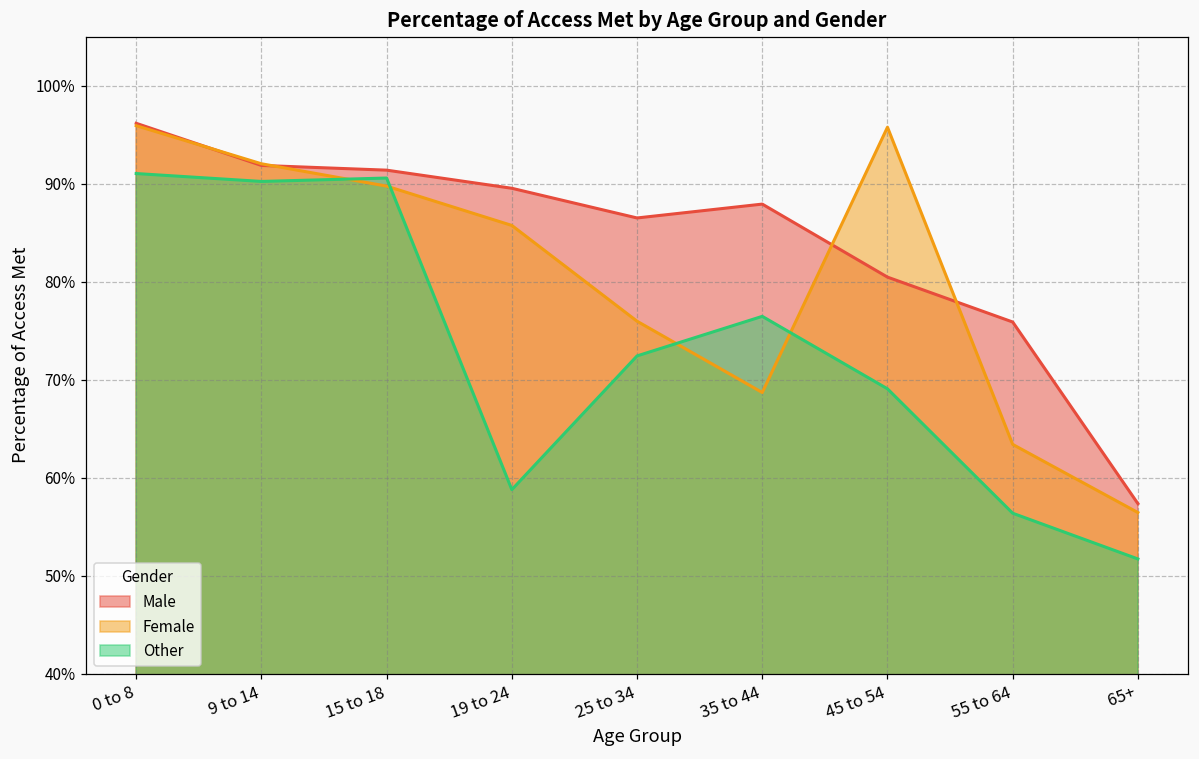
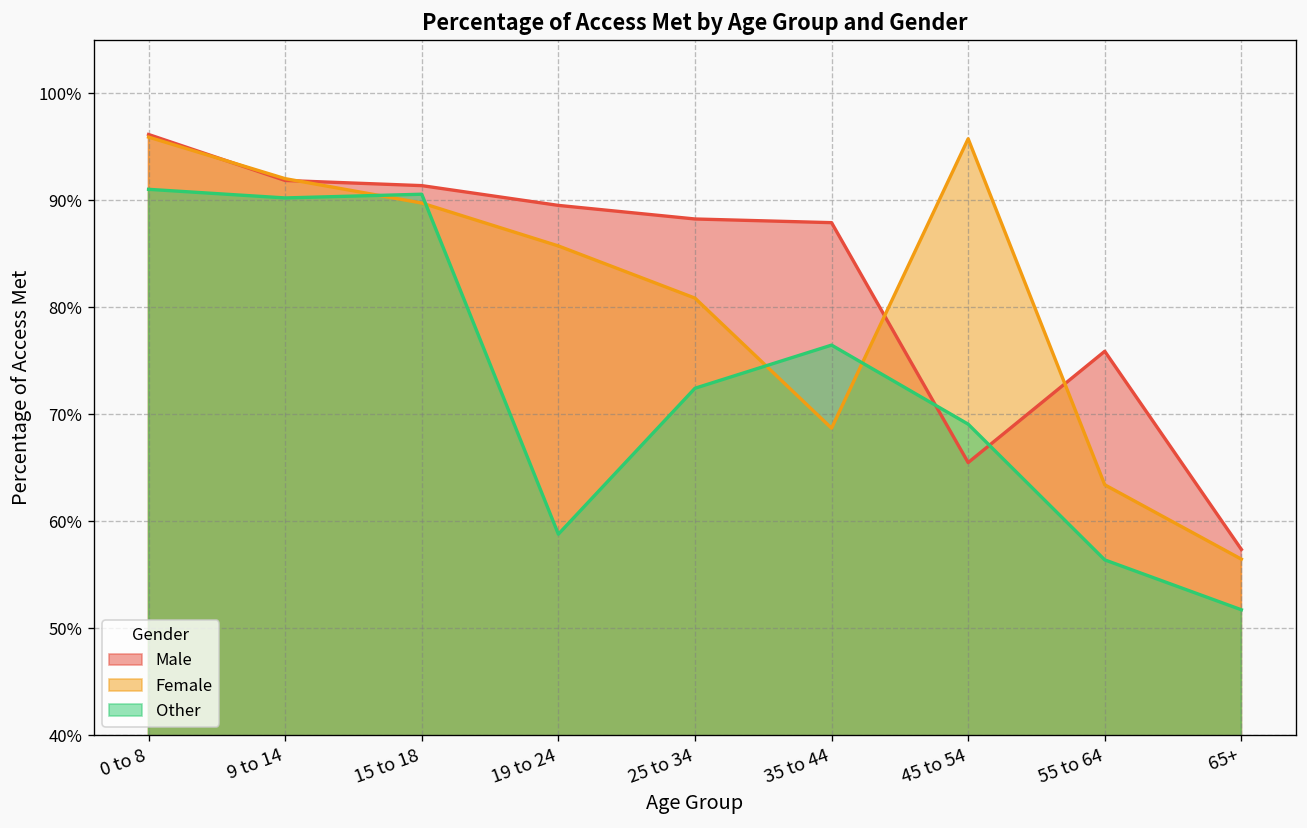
  {
    "Male": {
      "15 to 18": "91%",
      "19 to 24": "90%",
-     "25 to 34": "87%",
+     "25 to 34": "88%",
      "35 to 44": "88%",
-     "45 to 54": "80%",
+     "45 to 54": "65%",
      "55 to 64": "76%",
      "65+": "57%"
    },
    "Female": {
      "15 to 18": "90%",
      "19 to 24": "86%",
-     "25 to 34": "76%",
+     "25 to 34": "81%",
      "35 to 44": "69%",
      "45 to 54": "96%",
      "55 to 64": "63%",
      "65+": "56%"
    },
    "Other": {
      "0 to 8": "91%",
      "9 to 14": "90%",
      "15 to 18": "91%",
      "19 to 24": "59%",
      "25 to 34": "72%",
      "35 to 44": "76%",
      "45 to 54": "69%",
      "55 to 64": "56%",
      "65+": "52%"
    }
  }
